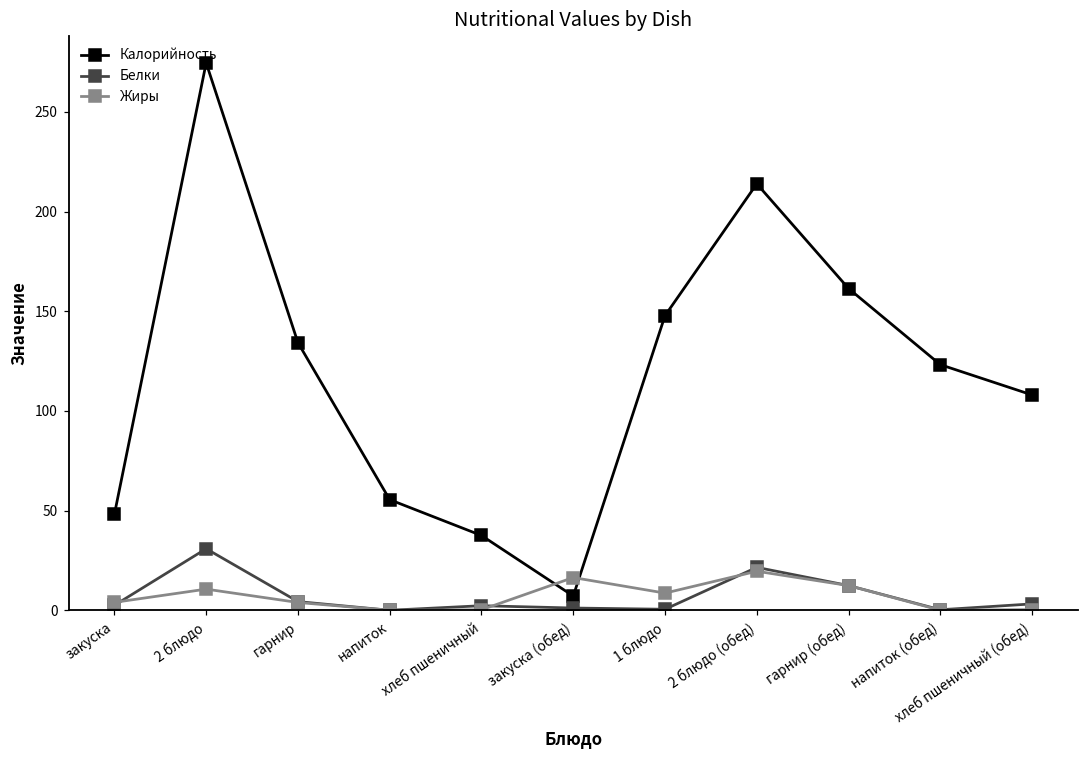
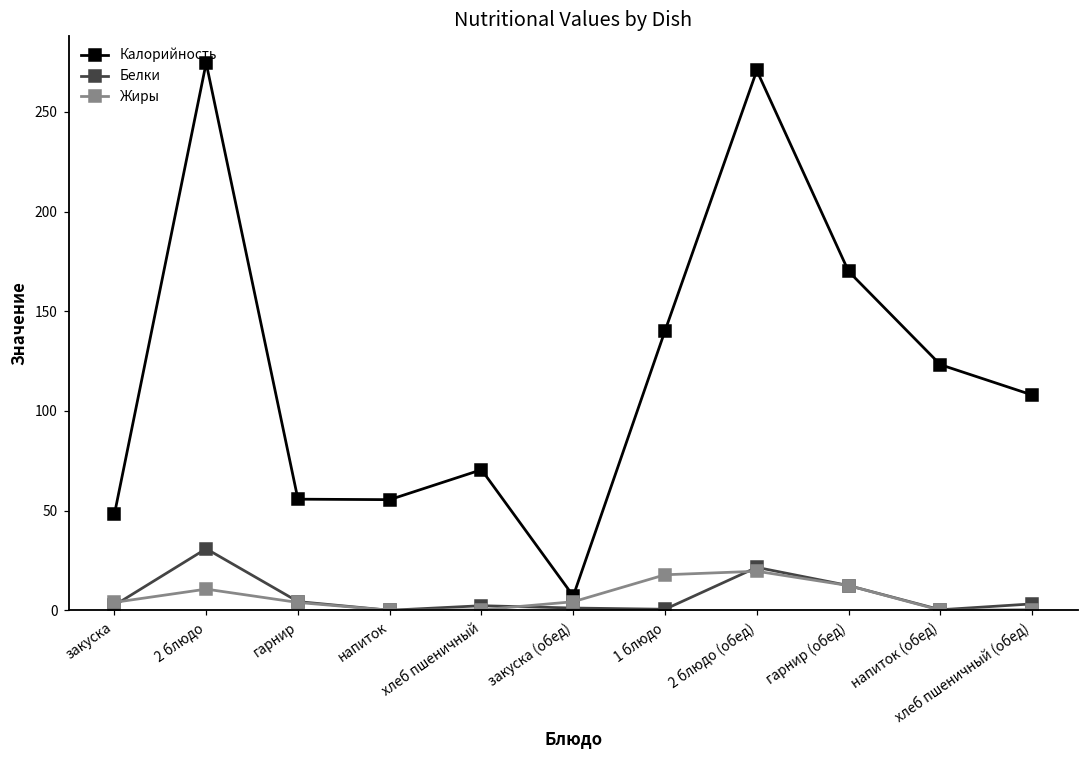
  {
    "Калорийность": {
      "закуска": 48,
      "2 блюдо": 275,
-     "гарнир": 134,
+     "гарнир": 56,
      "напиток": 55,
-     "хлеб пшеничный": 38,
+     "хлеб пшеничный": 71,
      "закуска (обед)": 7,
-     "1 блюдо": 148,
-     "2 блюдо (обед)": 214,
-     "гарнир (обед)": 161,
+     "1 блюдо": 140,
+     "2 блюдо (обед)": 271,
+     "гарнир (обед)": 170,
      "напиток (обед)": 123,
      "хлеб пшеничный (обед)": 108
    },
    "Белки": {
      "закуска": 2,
      "2 блюдо": 31,
      "хлеб пшеничный": 2,
      "закуска (обед)": 1,
      "1 блюдо": 1,
      "2 блюдо (обед)": 22,
      "хлеб пшеничный (обед)": 3
    },
    "Жиры": {
      "закуска": 4,
      "2 блюдо": 11,
      "хлеб пшеничный": 0,
-     "закуска (обед)": 16,
-     "1 блюдо": 9,
+     "закуска (обед)": 4,
+     "1 блюдо": 18,
      "2 блюдо (обед)": 20,
      "хлеб пшеничный (обед)": 0
    }
  }
